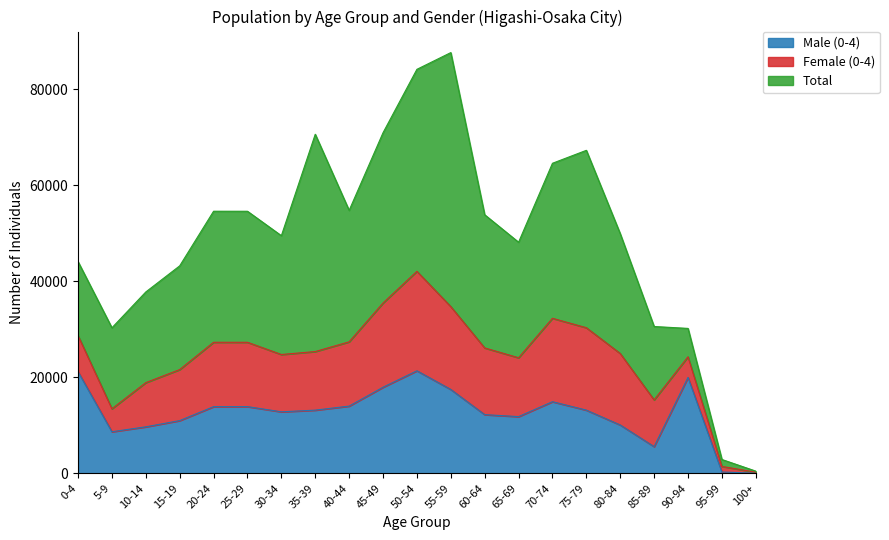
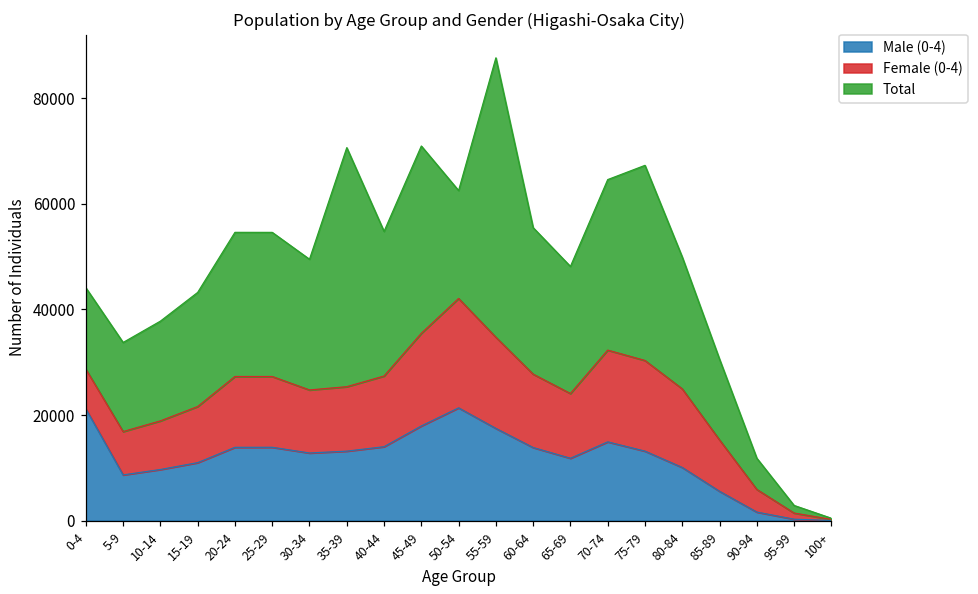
  {
    "Male (0-4)": {
      "0-4": 21000,
      "5-9": 9000,
      "10-14": 10000,
      "15-19": 11000,
      "20-24": 14000,
      "25-29": 14000,
      "30-34": 13000,
      "35-39": 13000,
      "40-44": 14000,
      "45-49": 18000,
      "50-54": 21000,
      "55-59": 17000,
-     "60-64": 12000,
+     "60-64": 14000,
      "65-69": 12000,
      "70-74": 15000,
      "75-79": 13000,
      "80-84": 10000,
      "85-89": 6000,
-     "90-94": 20000,
+     "90-94": 2000,
      "95-99": 0
    },
    "Female (0-4)": {
      "0-4": 8000,
-     "5-9": 5000,
+     "5-9": 8000,
      "10-14": 9000,
      "15-19": 11000,
      "20-24": 13000,
      "25-29": 13000,
      "30-34": 12000,
      "35-39": 12000,
      "40-44": 13000,
      "45-49": 18000,
      "50-54": 21000,
      "55-59": 17000,
      "60-64": 14000,
      "65-69": 12000,
      "70-74": 17000,
      "75-79": 17000,
      "80-84": 15000,
      "85-89": 10000,
      "90-94": 4000,
      "95-99": 1000
    },
    "Total": {
      "0-4": 15000,
      "5-9": 17000,
      "10-14": 19000,
      "15-19": 22000,
      "20-24": 27000,
      "25-29": 27000,
      "30-34": 25000,
      "35-39": 45000,
      "40-44": 27000,
      "45-49": 35000,
-     "50-54": 42000,
+     "50-54": 20000,
      "55-59": 53000,
      "60-64": 28000,
      "65-69": 24000,
      "70-74": 32000,
      "75-79": 37000,
      "80-84": 25000,
      "85-89": 15000,
      "90-94": 6000,
      "95-99": 1000
    }
  }
